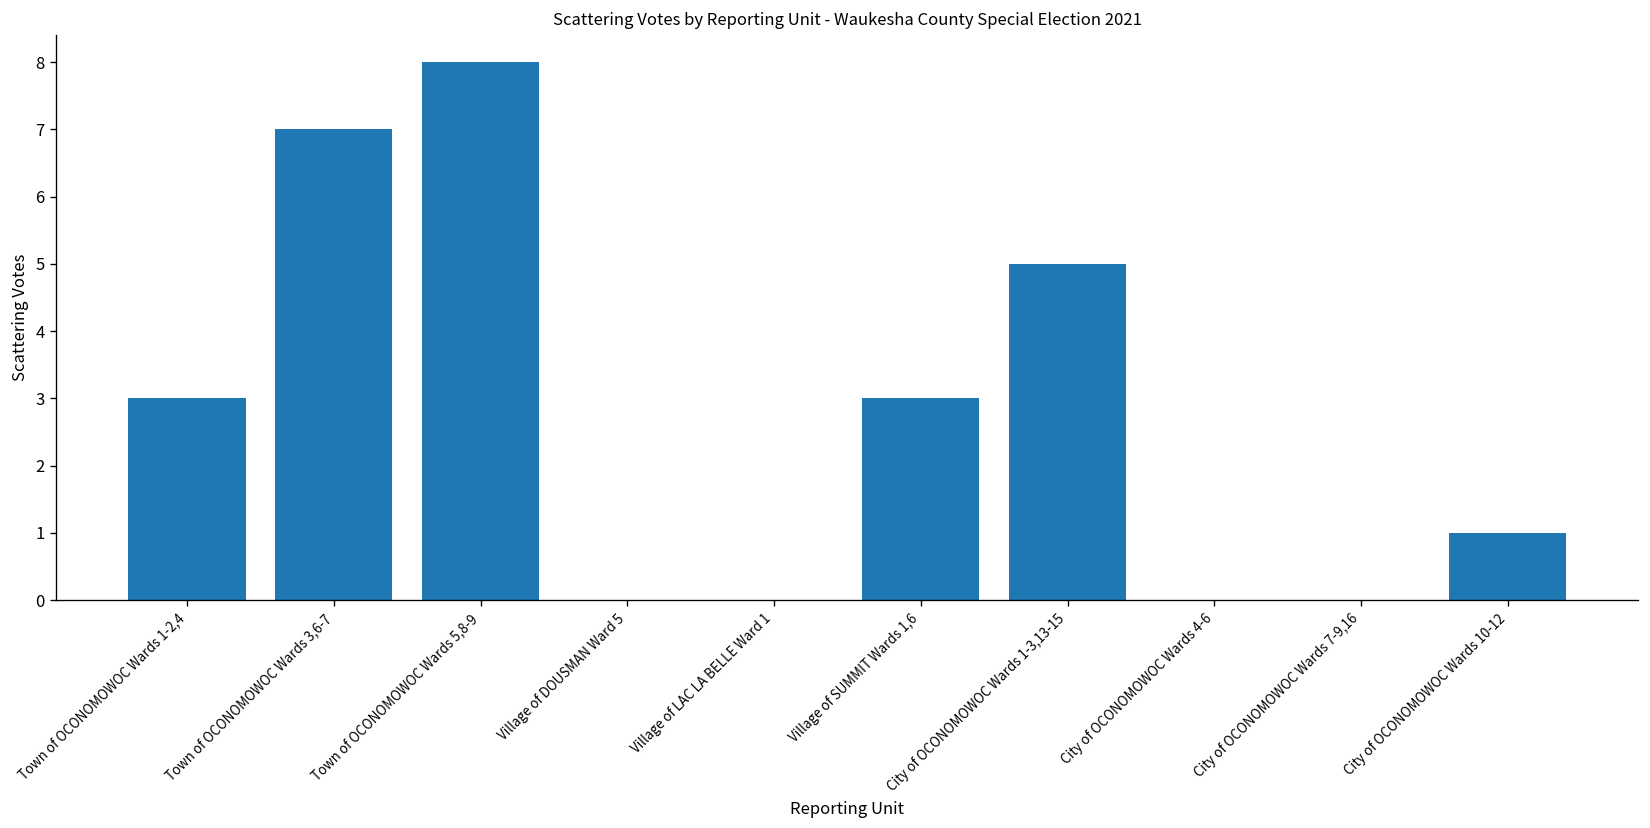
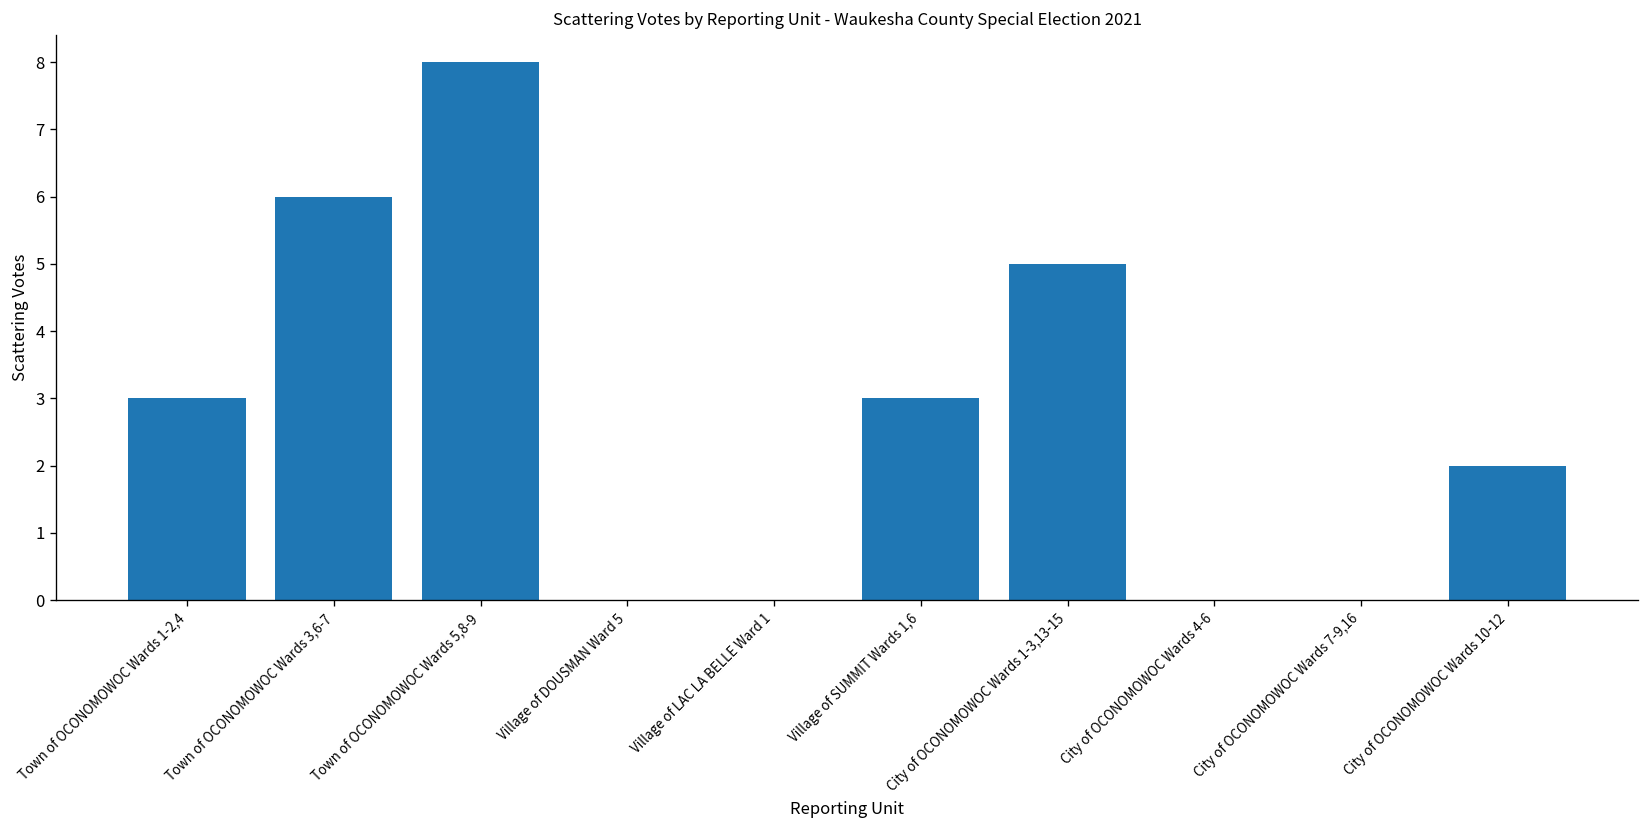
  {
    "Town of OCONOMOWOC Wards 1-2,4": 3,
-   "Town of OCONOMOWOC Wards 3,6-7": 7,
+   "Town of OCONOMOWOC Wards 3,6-7": 6,
    "Town of OCONOMOWOC Wards 5,8-9": 8,
    "Village of DOUSMAN Ward 5": 0,
    "Village of LAC LA BELLE Ward 1": 0,
    "Village of SUMMIT Wards 1,6": 3,
    "City of OCONOMOWOC Wards 1-3,13-15": 5,
    "City of OCONOMOWOC Wards 4-6": 0,
    "City of OCONOMOWOC Wards 7-9,16": 0,
-   "City of OCONOMOWOC Wards 10-12": 1
+   "City of OCONOMOWOC Wards 10-12": 2
  }
